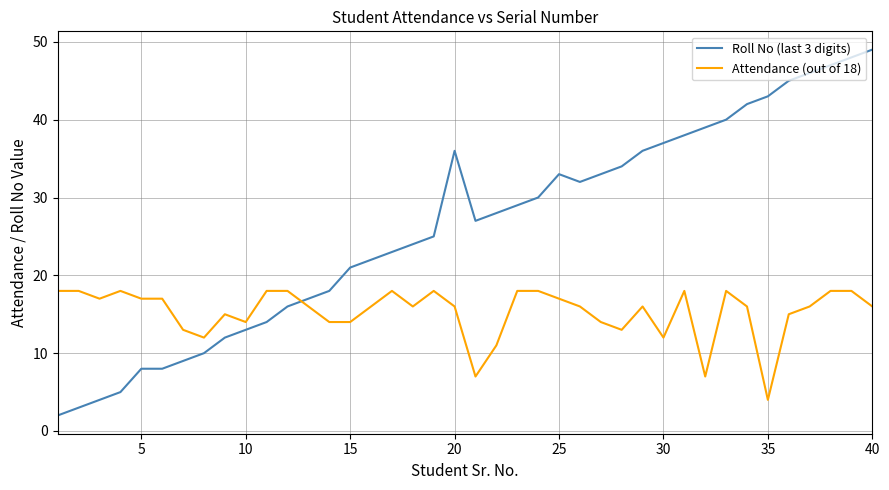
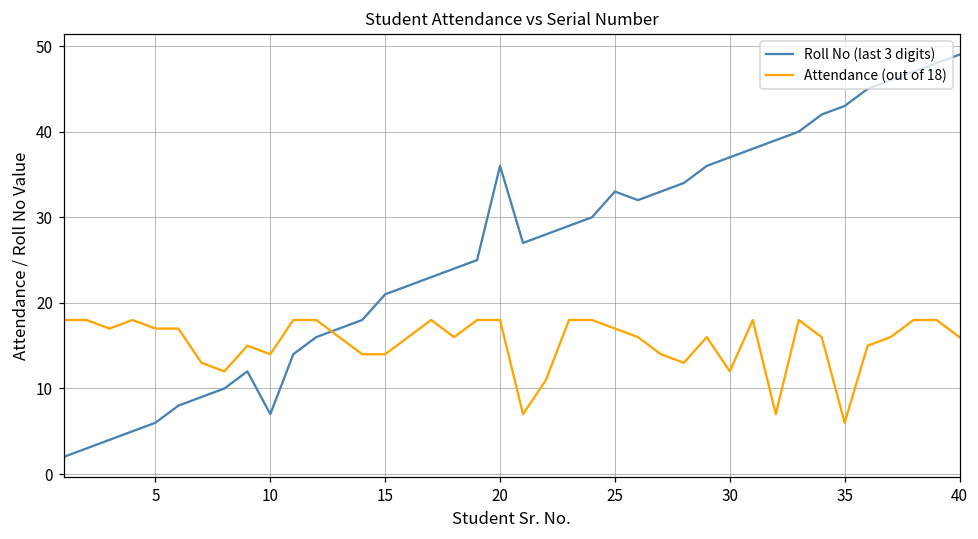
  {
    "Roll No (last 3 digits)": {
-     "5": 8,
-     "10": 13,
+     "5": 6,
+     "10": 7,
      "15": 21,
      "20": 36,
      "25": 33,
      "30": 37,
      "35": 43,
      "40": 49
    },
    "Attendance (out of 18)": {
      "5": 17,
      "10": 14,
      "15": 14,
-     "20": 16,
+     "20": 18,
      "25": 17,
      "30": 12,
-     "35": 4,
+     "35": 6,
      "40": 16
    }
  }
